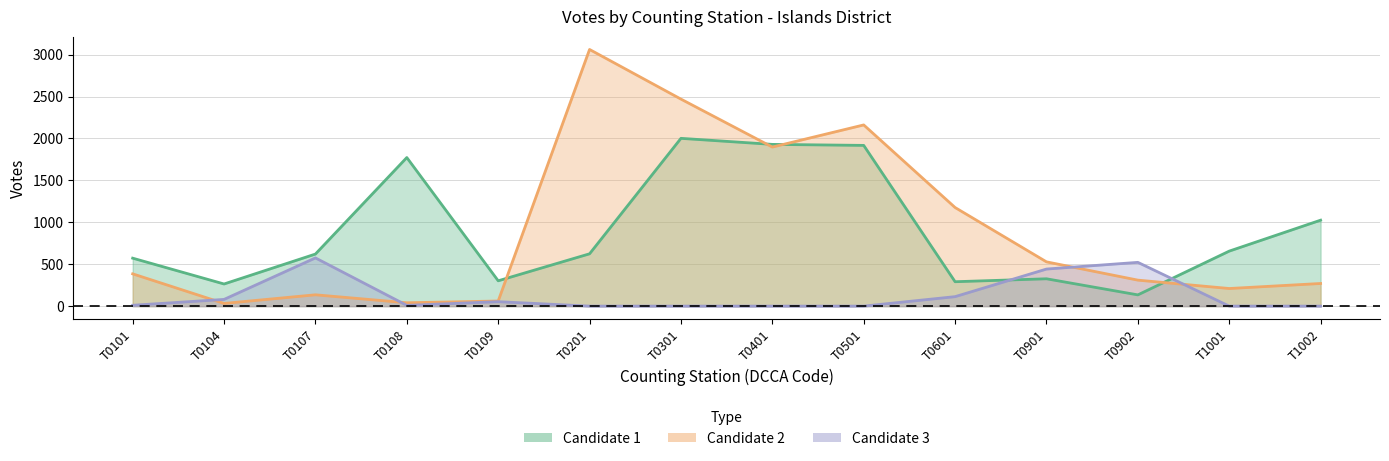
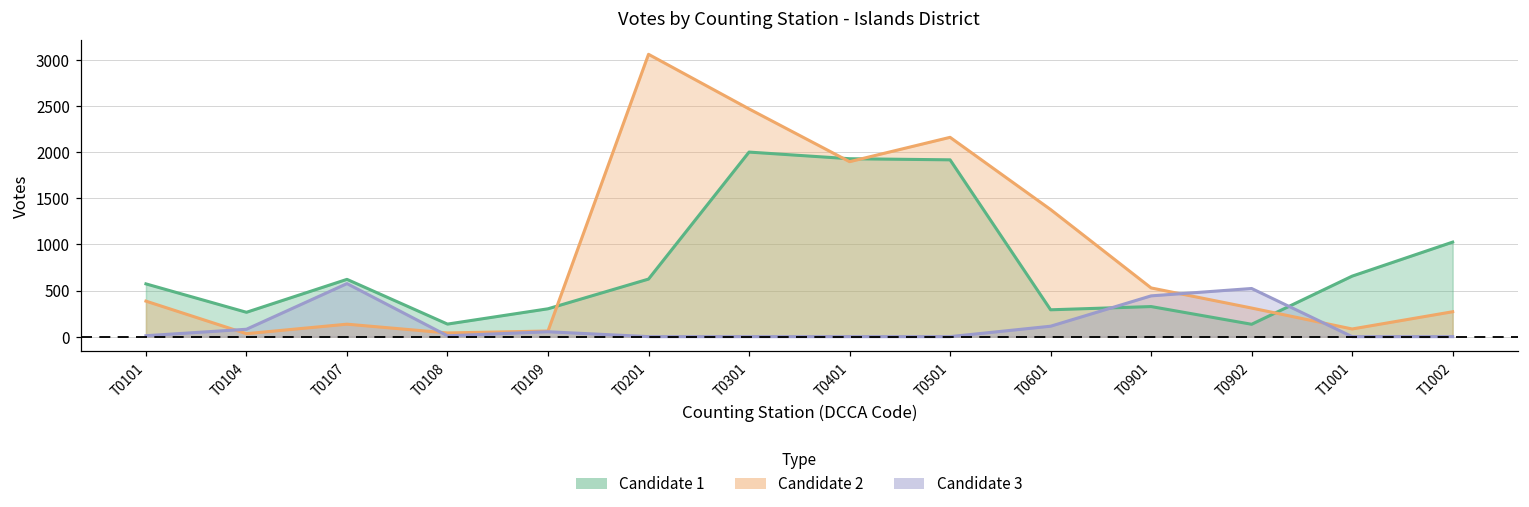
  {
    "Candidate 1": {
      "T0101": 600,
      "T0104": 300,
      "T0107": 600,
-     "T0108": 1800,
+     "T0108": 100,
      "T0109": 300,
      "T0201": 600,
      "T0301": 2000,
      "T0401": 1900,
      "T0501": 1900,
      "T0601": 300,
      "T0901": 300,
      "T0902": 100,
      "T1001": 700,
      "T1002": 1000
    },
    "Candidate 2": {
      "T0101": 400,
      "T0104": 0,
      "T0107": 100,
      "T0108": 0,
      "T0201": 3100,
      "T0301": 2500,
      "T0401": 1900,
      "T0501": 2200,
-     "T0601": 1200,
+     "T0601": 1400,
      "T0901": 500,
      "T0902": 300,
-     "T1001": 200,
+     "T1001": 100,
      "T1002": 300
    },
    "Candidate 3": {
      "T0101": 0,
      "T0104": 100,
      "T0107": 600,
      "T0108": 0,
      "T0201": 0,
      "T0301": 0,
      "T0401": 0,
      "T0501": 0,
      "T0601": 100,
      "T0901": 400,
      "T0902": 500,
      "T1001": 0,
      "T1002": 0
    }
  }
